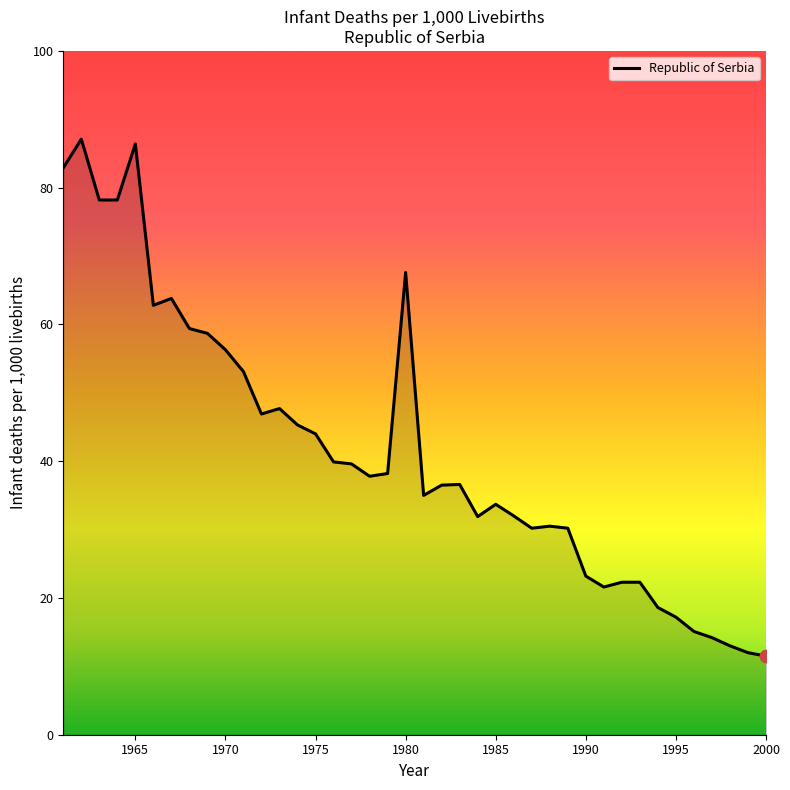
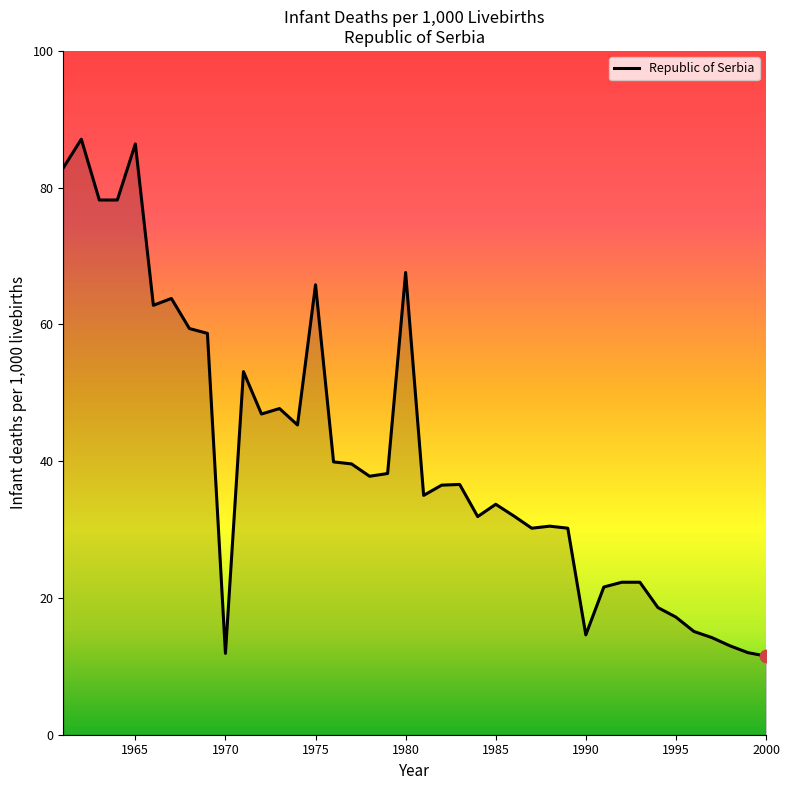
  {
    "Republic of Serbia": {
      "1965": 86,
-     "1970": 56,
-     "1975": 44,
+     "1970": 12,
+     "1975": 66,
      "1980": 68,
      "1985": 34,
-     "1990": 23,
+     "1990": 15,
      "1995": 17
    }
  }
